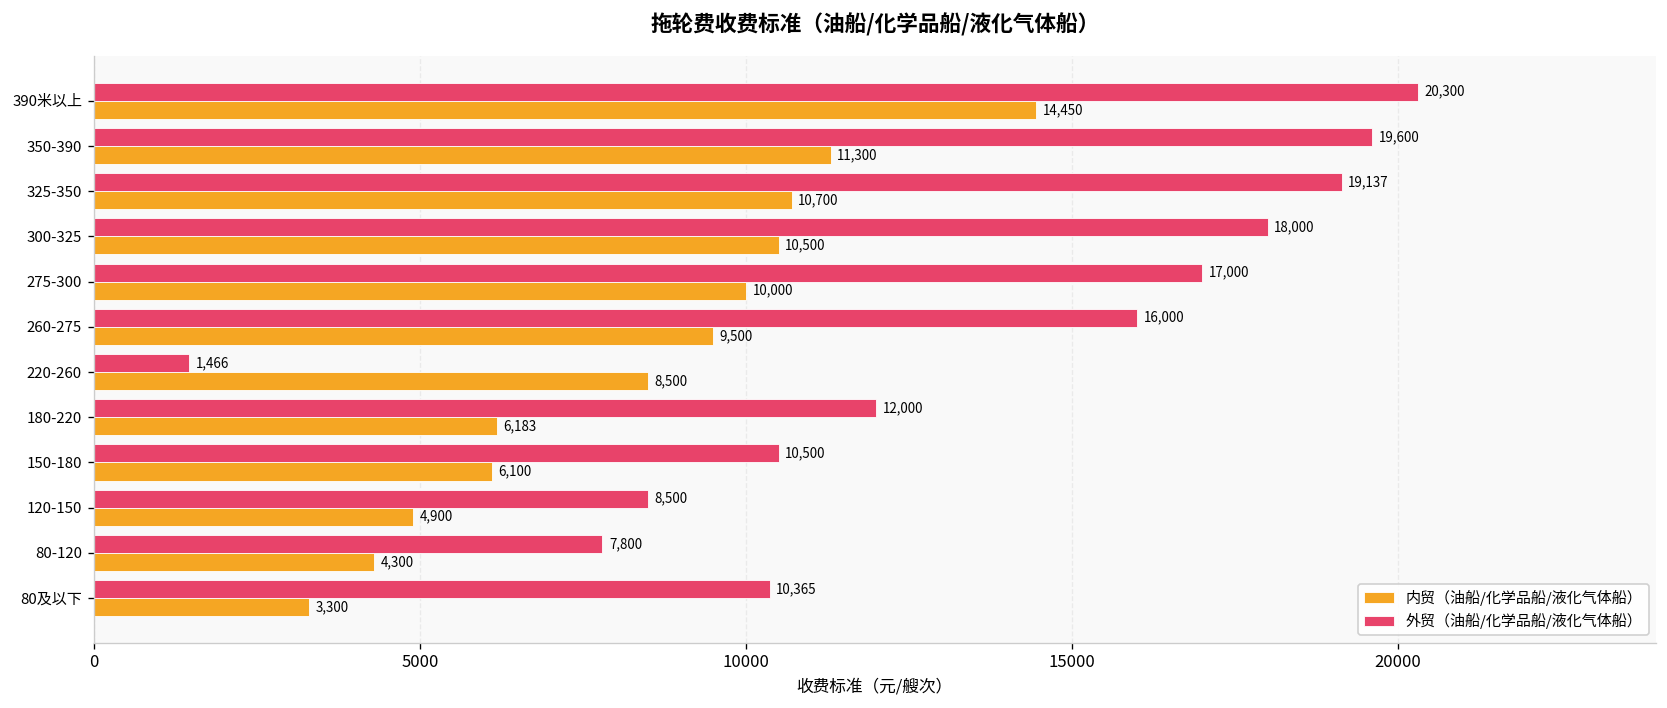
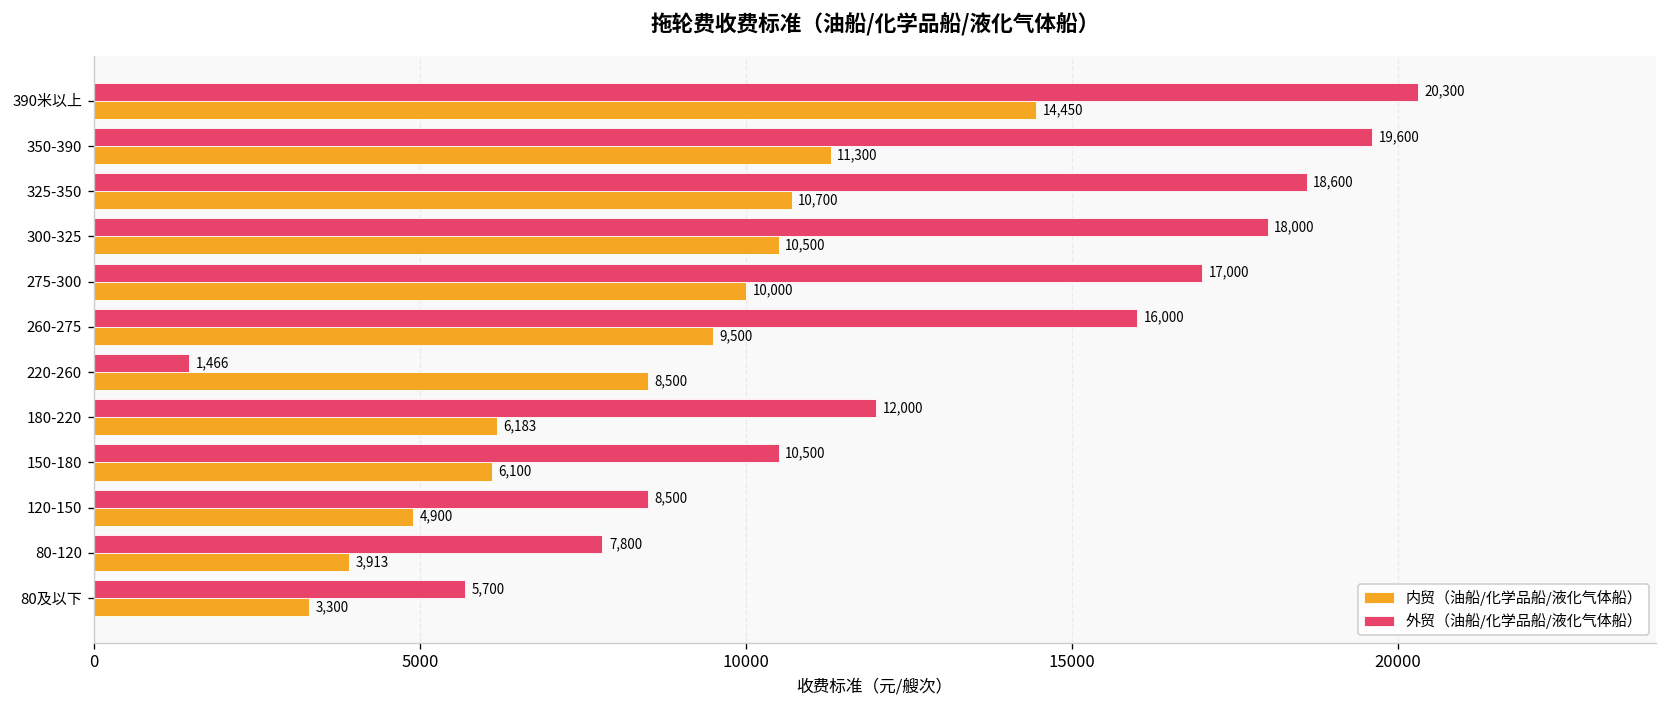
  {
    "内贸（油船/化学品船/液化气体船）": {
      "390米以上": "14,450",
      "350-390": "11,300",
      "325-350": "10,700",
      "300-325": "10,500",
      "275-300": "10,000",
      "260-275": "9,500",
      "220-260": "8,500",
      "180-220": "6,183",
      "150-180": "6,100",
      "120-150": "4,900",
-     "80-120": "4,300",
+     "80-120": "3,913",
      "80及以下": "3,300"
    },
    "外贸（油船/化学品船/液化气体船）": {
      "390米以上": "20,300",
      "350-390": "19,600",
-     "325-350": "19,137",
+     "325-350": "18,600",
      "300-325": "18,000",
      "275-300": "17,000",
      "260-275": "16,000",
      "220-260": "1,466",
      "180-220": "12,000",
      "150-180": "10,500",
      "120-150": "8,500",
      "80-120": "7,800",
-     "80及以下": "10,365"
+     "80及以下": "5,700"
    }
  }
